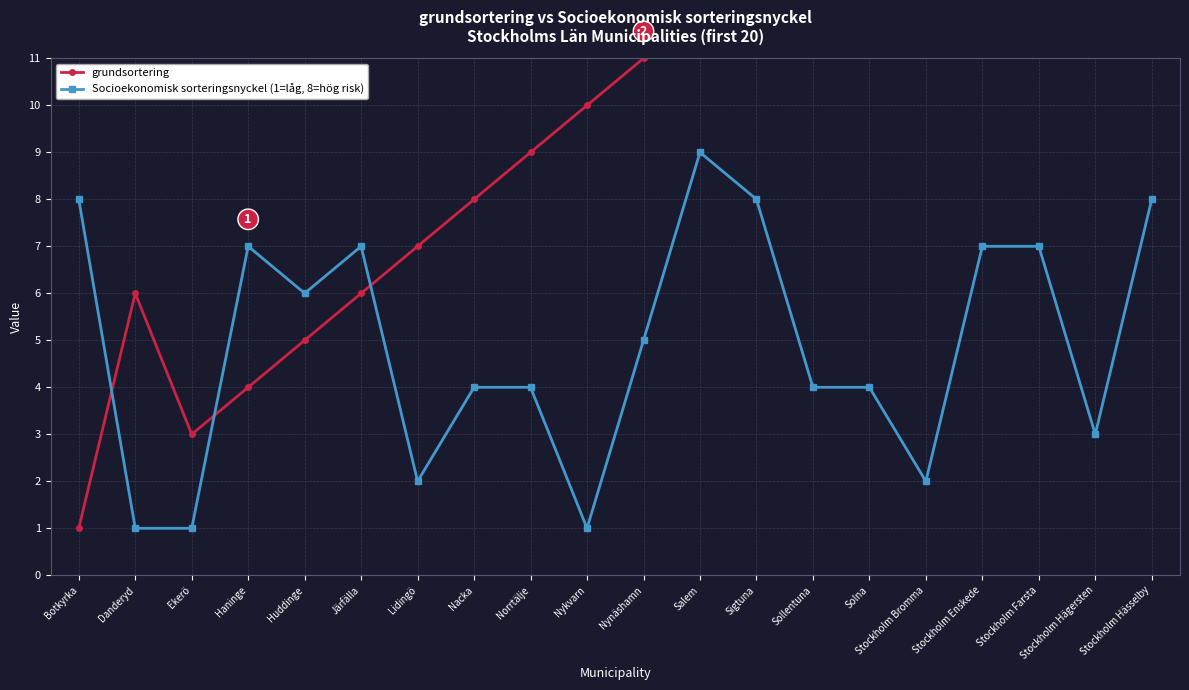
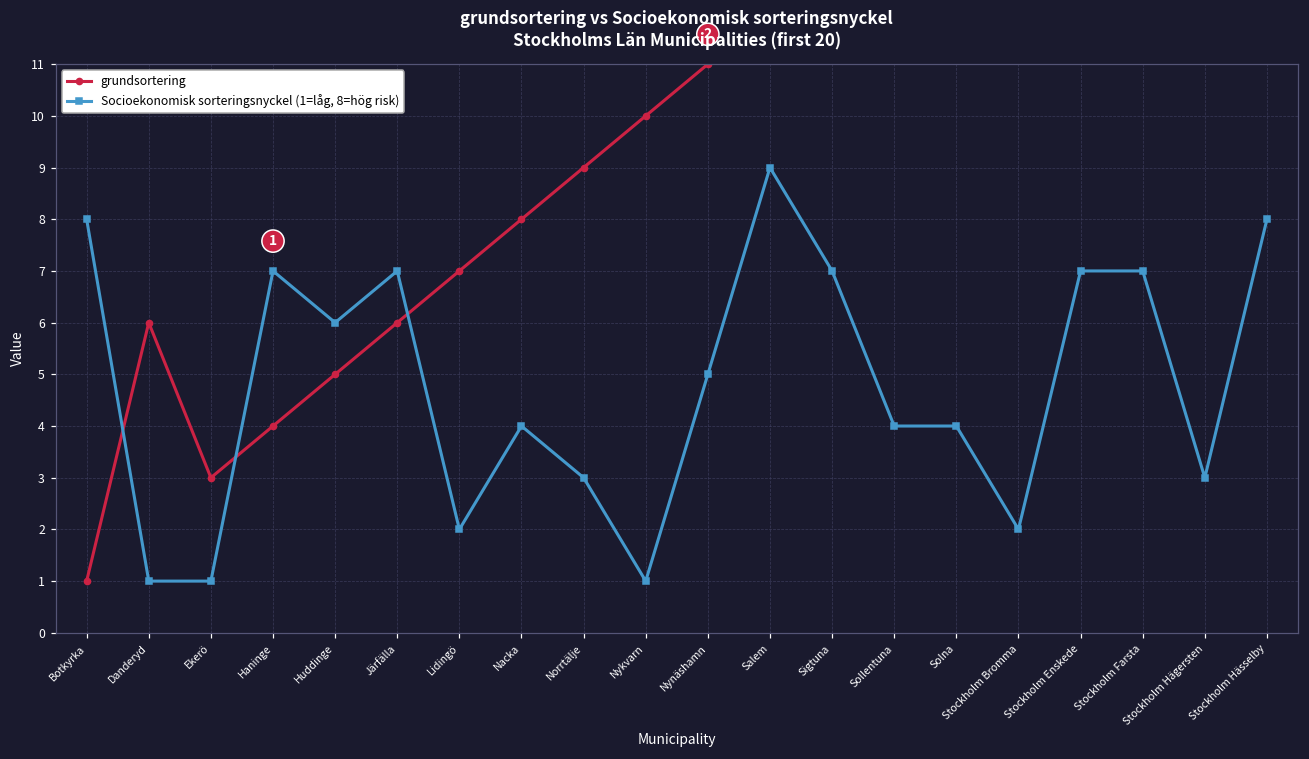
  {
    "grundsortering": {
      "Botkyrka": 1,
      "Danderyd": 6,
      "Ekerö": 3,
      "Haninge": 4,
      "Huddinge": 5,
      "Järfälla": 6,
      "Lidingö": 7,
      "Nacka": 8,
      "Norrtälje": 9,
      "Nykvarn": 10
    },
    "Socioekonomisk sorteringsnyckel (1=låg, 8=hög risk)": {
      "Botkyrka": 8,
      "Danderyd": 1,
      "Ekerö": 1,
      "Huddinge": 6,
      "Järfälla": 7,
      "Lidingö": 2,
      "Nacka": 4,
-     "Norrtälje": 4,
+     "Norrtälje": 3,
      "Nykvarn": 1,
      "Nynäshamn": 5,
      "Salem": 9,
-     "Sigtuna": 8,
+     "Sigtuna": 7,
      "Sollentuna": 4,
      "Solna": 4,
      "Stockholm Bromma": 2,
      "Stockholm Enskede": 7,
      "Stockholm Farsta": 7,
      "Stockholm Hägersten": 3,
      "Stockholm Hässelby": 8
    }
  }
